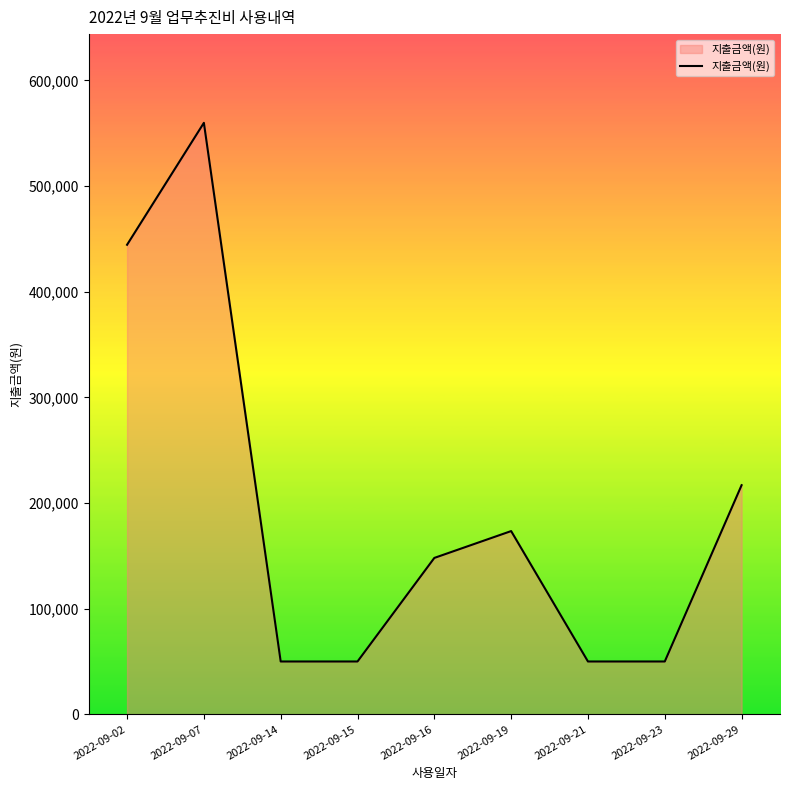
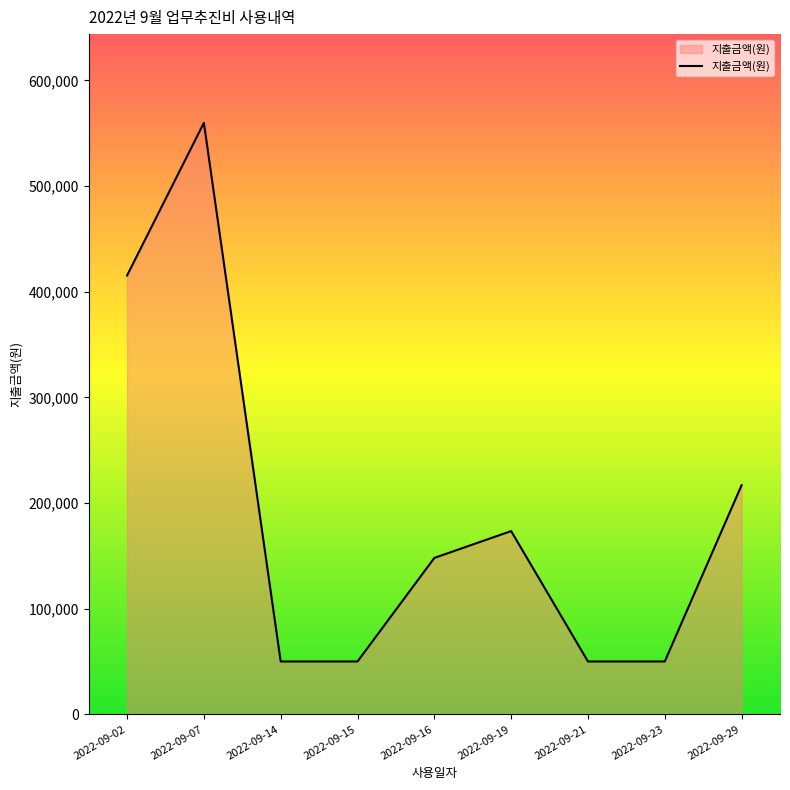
  {
-   "2022-09-02": "444,000",
+   "2022-09-02": "415,000",
    "2022-09-07": "560,000",
    "2022-09-14": "50,000",
    "2022-09-15": "50,000",
    "2022-09-16": "148,000",
    "2022-09-19": "173,000",
    "2022-09-21": "50,000",
    "2022-09-23": "50,000",
    "2022-09-29": "217,000"
  }
